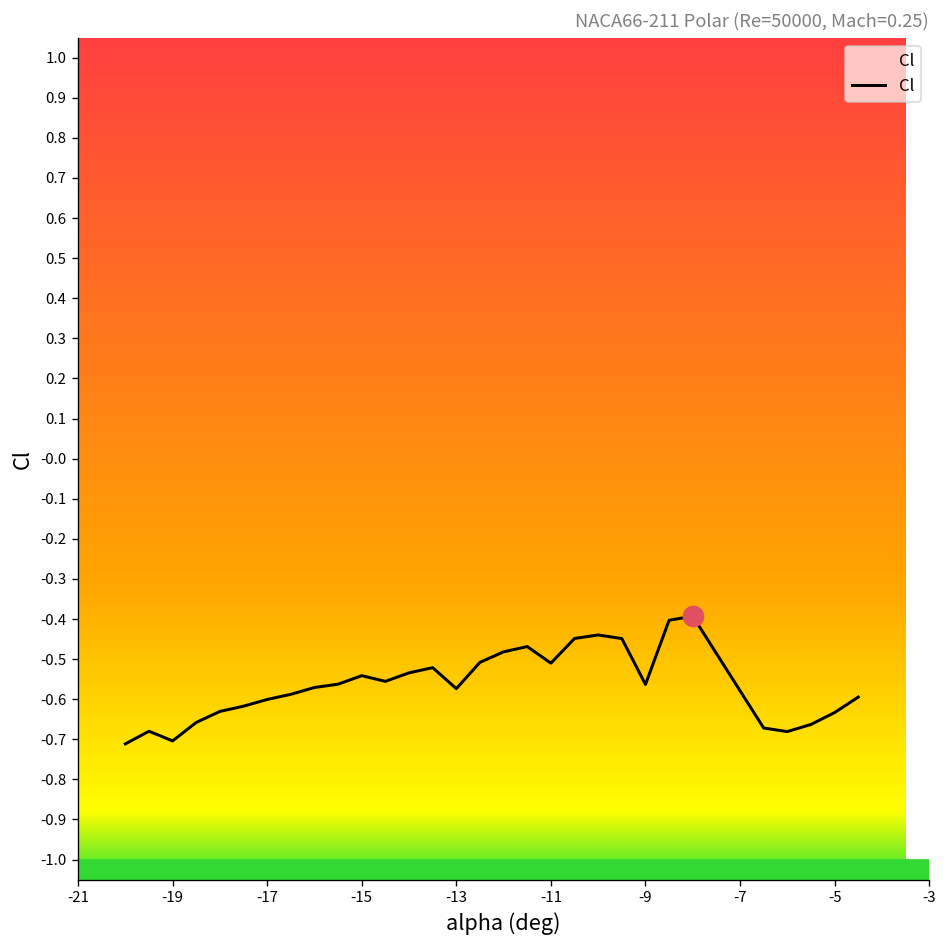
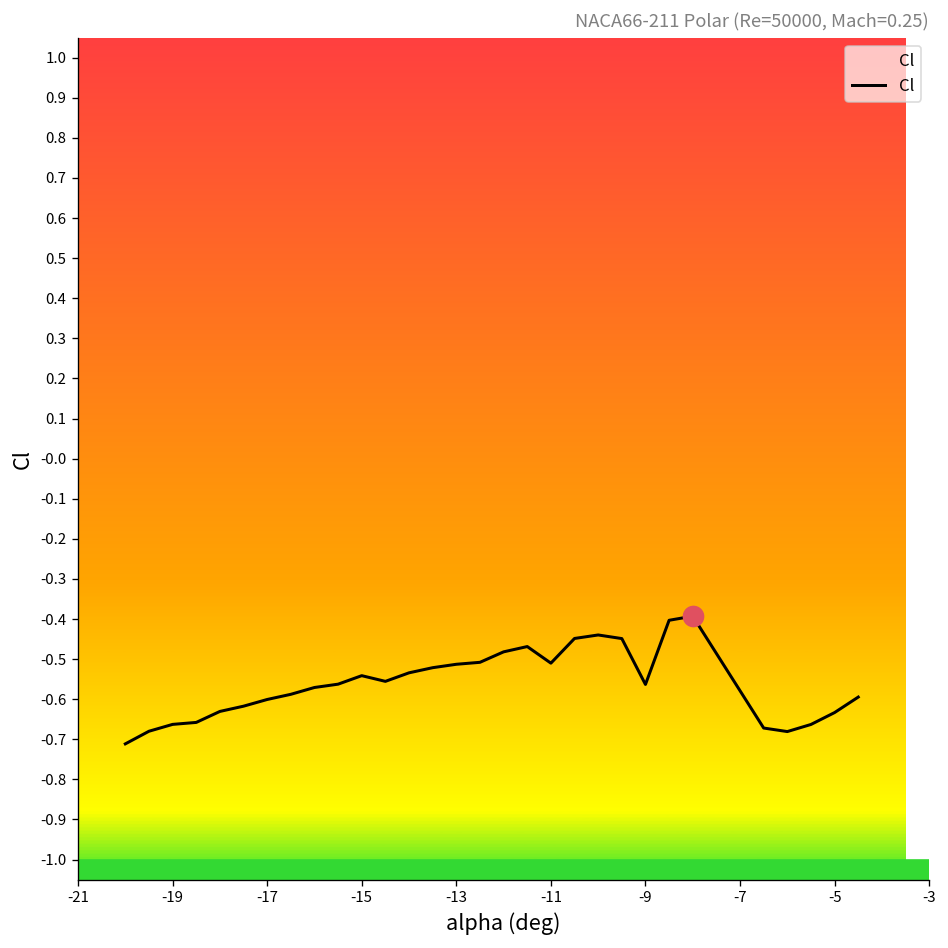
  {
    "Cl": {
-     "-19": -0.70,
+     "-19": -0.66,
      "-17": -0.60,
      "-15": -0.54,
-     "-13": -0.57,
+     "-13": -0.51,
      "-11": -0.51,
      "-9": -0.56,
      "-5": -0.63
    }
  }
